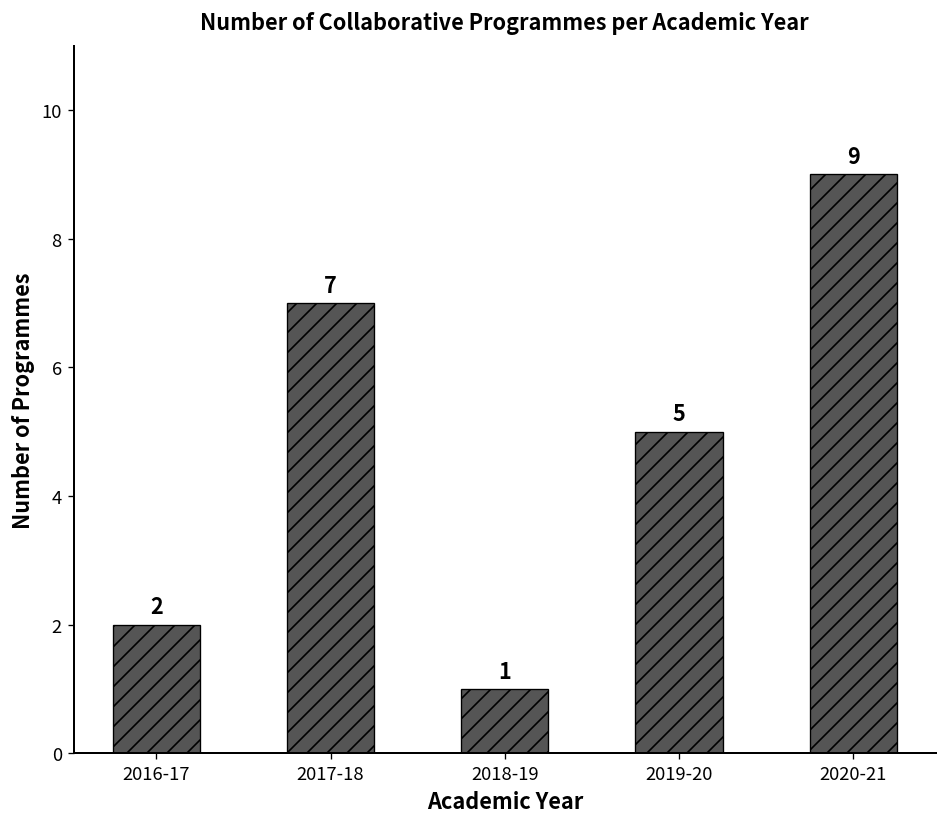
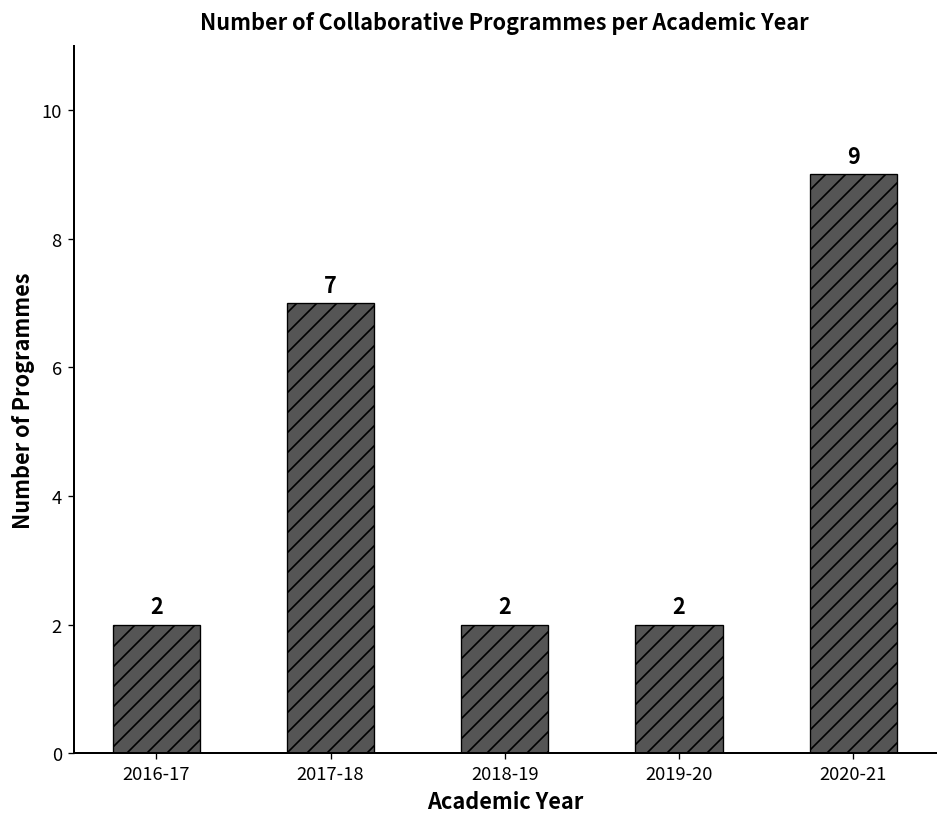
  {
    "2016-17": 2,
    "2017-18": 7,
-   "2018-19": 1,
-   "2019-20": 5,
+   "2018-19": 2,
+   "2019-20": 2,
    "2020-21": 9
  }
